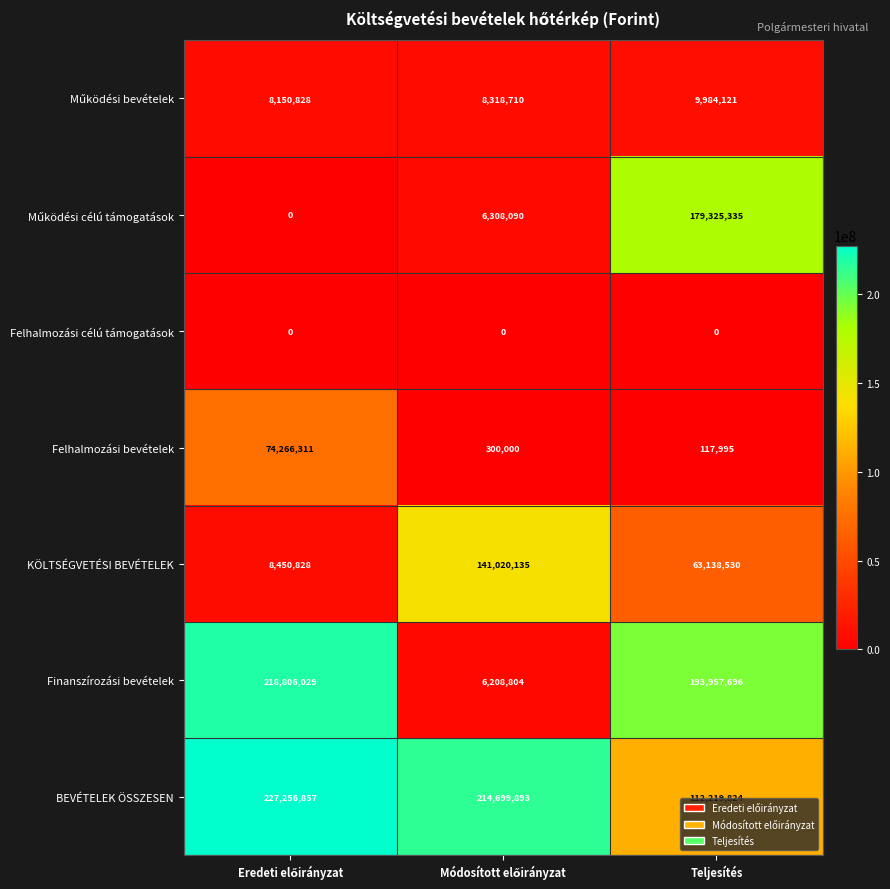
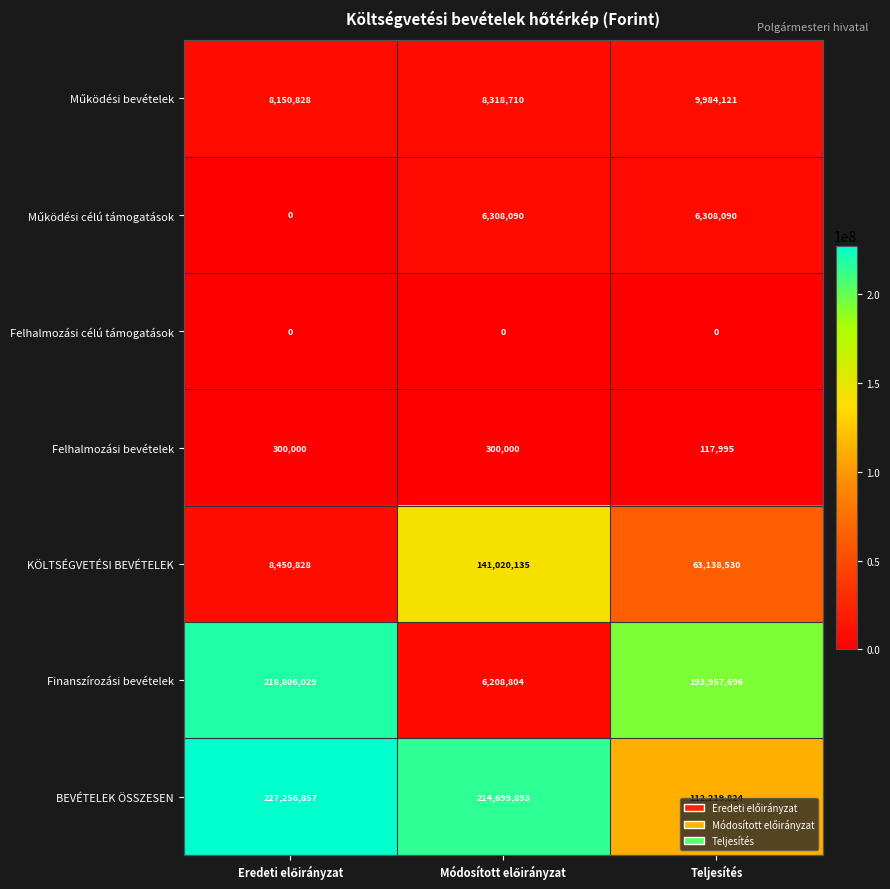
  {
    "Működési bevételek": {
      "Eredeti előirányzat": "8,150,828",
      "Módosított előirányzat": "8,318,710",
      "Teljesítés": "9,984,121"
    },
    "Működési célú támogatások": {
      "Eredeti előirányzat": "0",
      "Módosított előirányzat": "6,308,090",
-     "Teljesítés": "179,325,335"
+     "Teljesítés": "6,308,090"
    },
    "Felhalmozási célú támogatások": {
      "Eredeti előirányzat": "0",
      "Módosított előirányzat": "0",
      "Teljesítés": "0"
    },
    "Felhalmozási bevételek": {
-     "Eredeti előirányzat": "74,266,311",
+     "Eredeti előirányzat": "300,000",
      "Módosított előirányzat": "300,000",
      "Teljesítés": "117,995"
    },
    "KÖLTSÉGVETÉSI BEVÉTELEK": {
      "Eredeti előirányzat": "8,450,828",
      "Módosított előirányzat": "141,020,135",
      "Teljesítés": "63,138,530"
    },
    "Finanszírozási bevételek": {
      "Eredeti előirányzat": "218,806,029",
      "Módosított előirányzat": "6,208,804",
      "Teljesítés": "193,957,696"
    },
    "BEVÉTELEK ÖSSZESEN": {
      "Eredeti előirányzat": "227,256,857",
      "Módosított előirányzat": "214,699,893"
    }
  }
